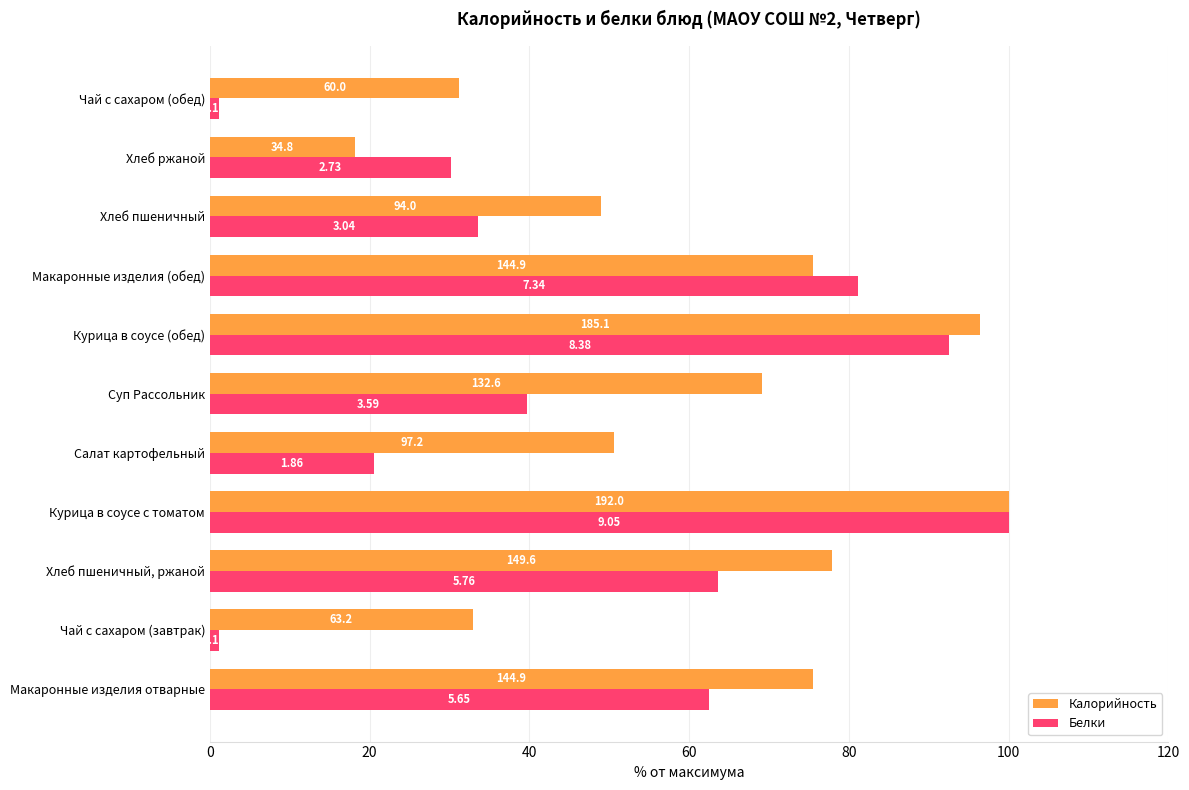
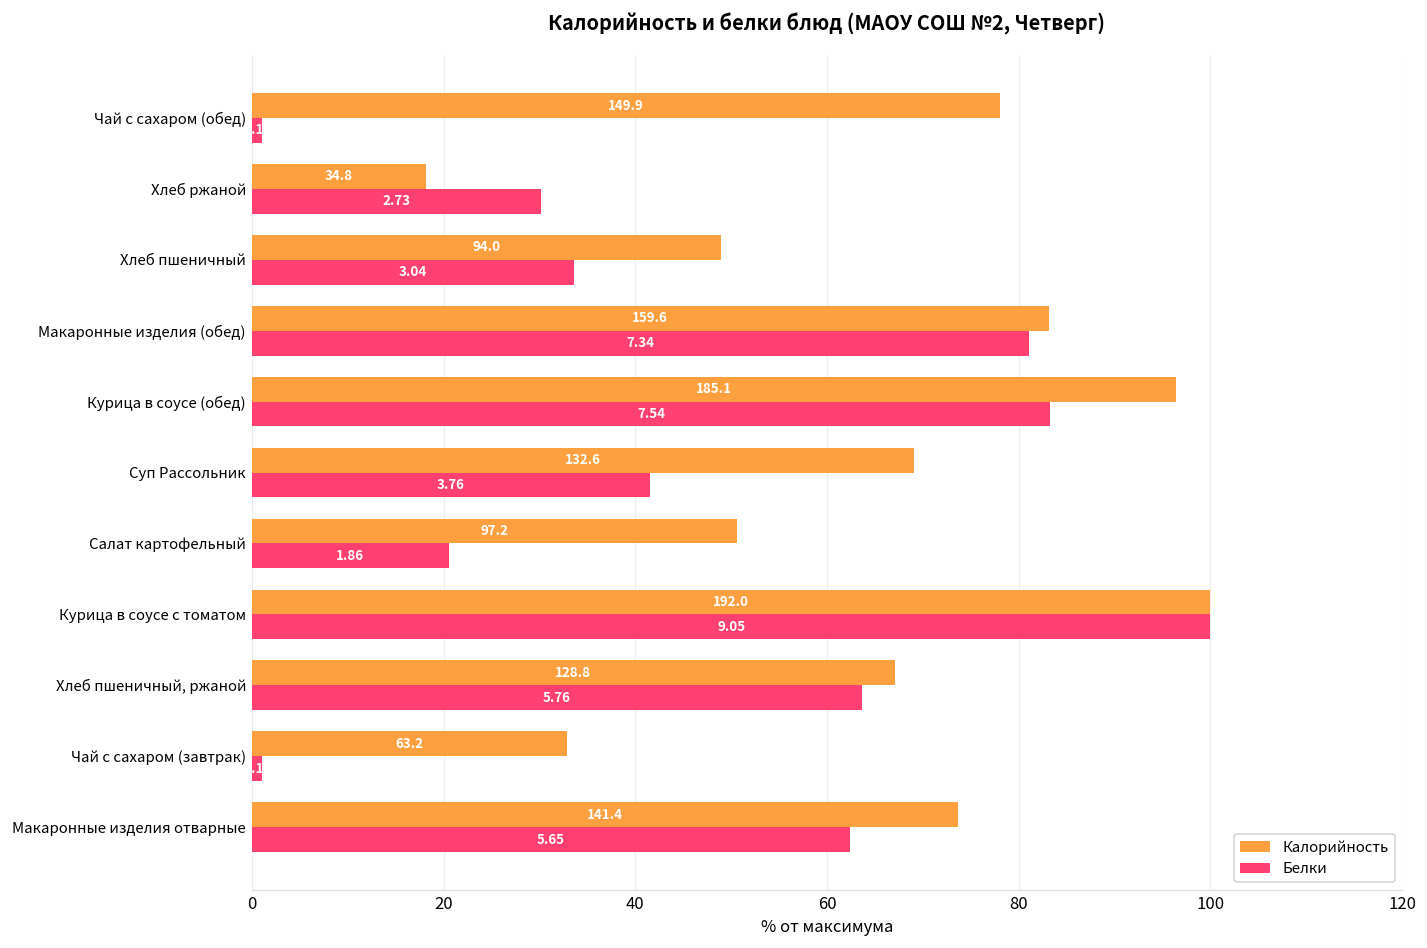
  {
    "Калорийность": {
-     "Чай с сахаром (обед)": 60.0,
-     "Макаронные изделия (обед)": 144.9,
-     "Хлеб пшеничный, ржаной": 149.6,
-     "Макаронные изделия отварные": 144.9
+     "Чай с сахаром (обед)": 149.9,
+     "Макаронные изделия (обед)": 159.6,
+     "Хлеб пшеничный, ржаной": 128.8,
+     "Макаронные изделия отварные": 141.4
    },
    "Белки": {
-     "Курица в соусе (обед)": 8.38,
-     "Суп Рассольник": 3.59
+     "Курица в соусе (обед)": 7.54,
+     "Суп Рассольник": 3.76
    }
  }
